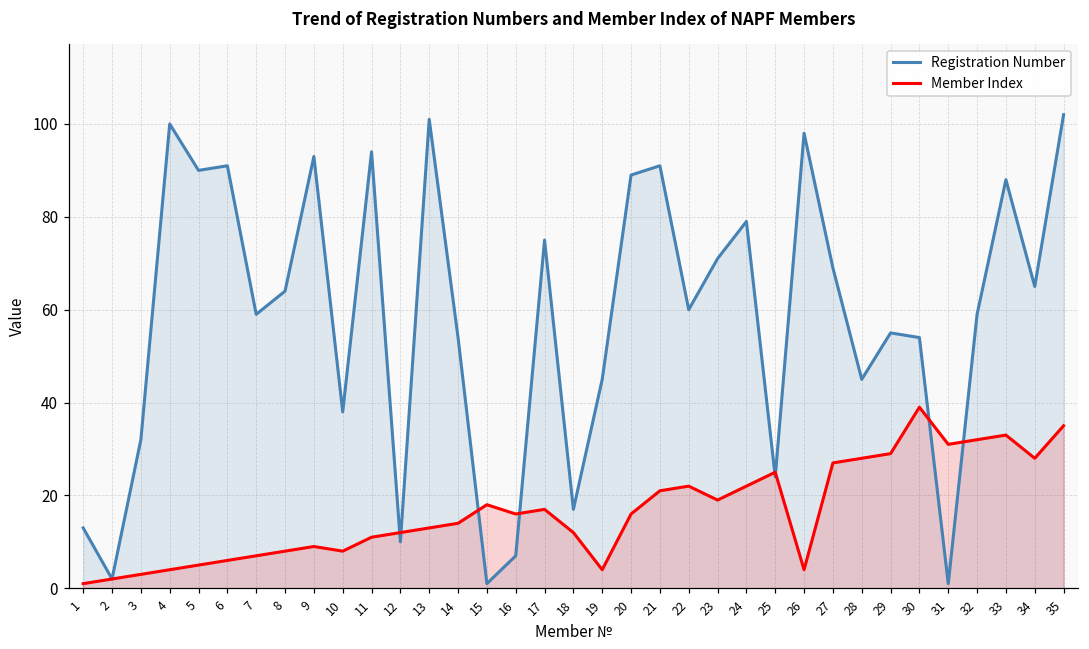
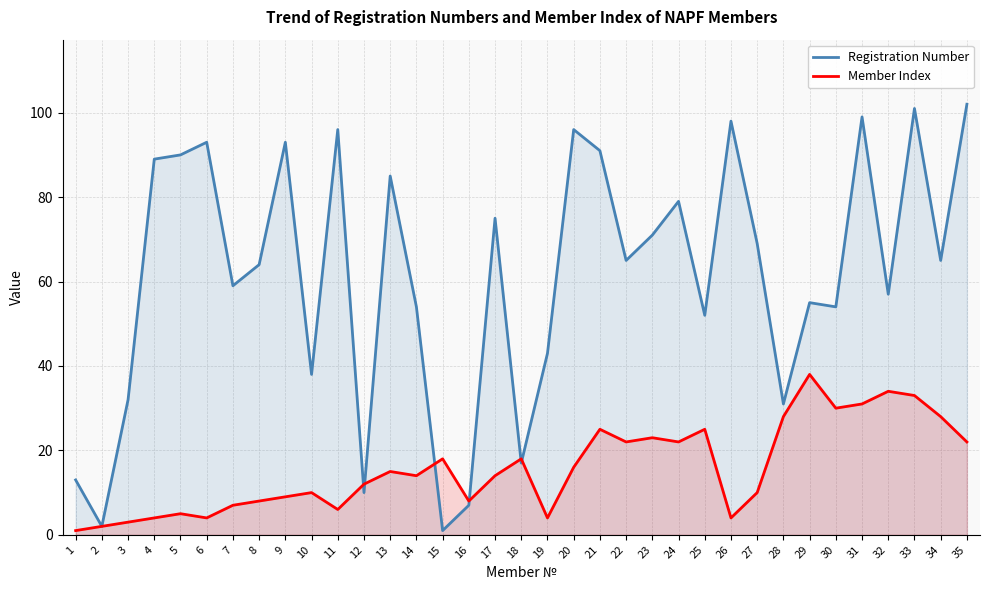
  {
    "Registration Number": {
      "1": 13,
      "3": 32,
-     "4": 100,
+     "4": 89,
      "5": 90,
-     "6": 91,
+     "6": 93,
      "7": 59,
      "8": 64,
      "9": 93,
      "10": 38,
-     "11": 94,
+     "11": 96,
      "12": 10,
-     "13": 101,
+     "13": 85,
      "14": 54,
      "15": 1,
      "16": 7,
      "17": 75,
      "18": 17,
-     "19": 45,
-     "20": 89,
+     "19": 43,
+     "20": 96,
      "21": 91,
-     "22": 60,
+     "22": 65,
      "23": 71,
      "24": 79,
-     "25": 24,
+     "25": 52,
      "26": 98,
      "27": 69,
-     "28": 45,
+     "28": 31,
      "29": 55,
      "30": 54,
-     "31": 1,
-     "32": 59,
-     "33": 88,
+     "31": 99,
+     "32": 57,
+     "33": 101,
      "34": 65,
      "35": 102
    },
    "Member Index": {
      "1": 1,
      "3": 3,
      "4": 4,
      "5": 5,
-     "6": 6,
+     "6": 4,
      "7": 7,
      "8": 8,
      "9": 9,
-     "10": 8,
-     "11": 11,
+     "10": 10,
+     "11": 6,
      "12": 12,
-     "13": 13,
+     "13": 15,
      "14": 14,
      "15": 18,
-     "16": 16,
-     "17": 17,
-     "18": 12,
+     "16": 8,
+     "17": 14,
+     "18": 18,
      "19": 4,
      "20": 16,
-     "21": 21,
+     "21": 25,
      "22": 22,
-     "23": 19,
+     "23": 23,
      "24": 22,
      "25": 25,
      "26": 4,
-     "27": 27,
+     "27": 10,
      "28": 28,
-     "29": 29,
-     "30": 39,
+     "29": 38,
+     "30": 30,
      "31": 31,
-     "32": 32,
+     "32": 34,
      "33": 33,
      "34": 28,
-     "35": 35
+     "35": 22
    }
  }
